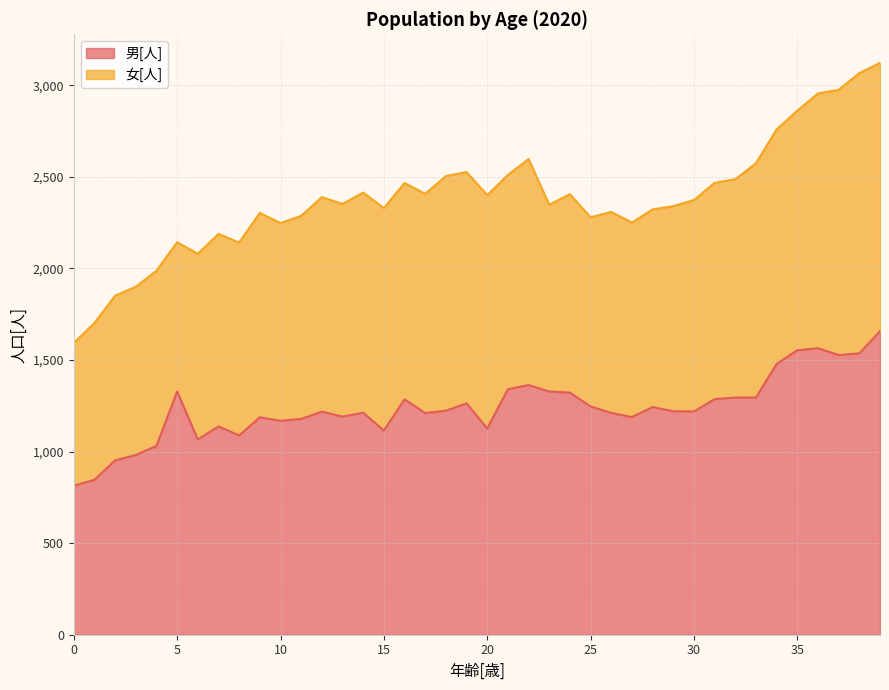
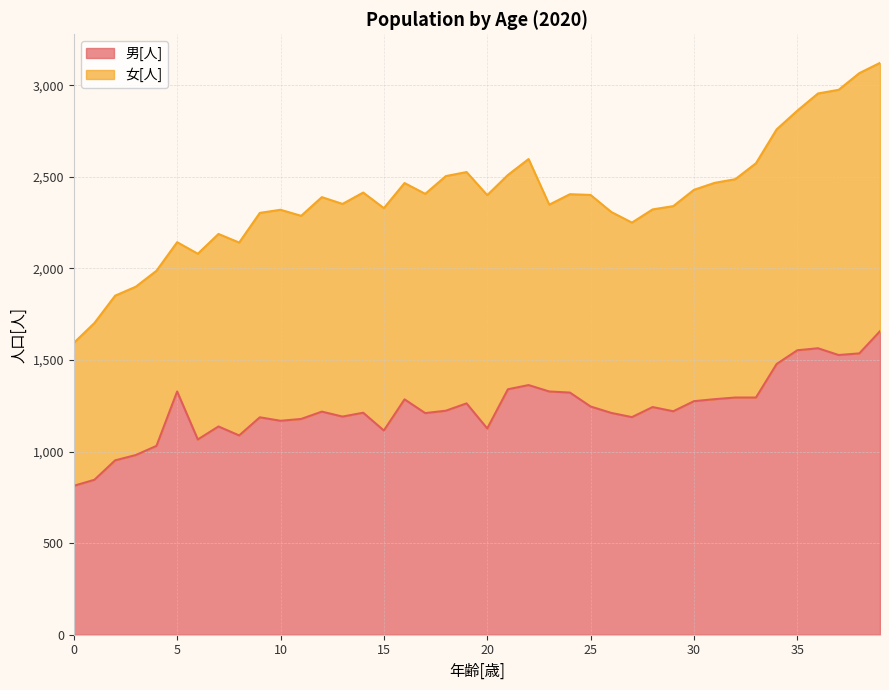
  {
    "男[人]": {
      "0": "810",
      "5": "1,330",
      "10": "1,170",
      "15": "1,120",
      "20": "1,130",
      "25": "1,250",
-     "30": "1,220",
+     "30": "1,280",
      "35": "1,550"
    },
    "女[人]": {
      "0": "780",
      "5": "820",
-     "10": "1,080",
+     "10": "1,150",
      "15": "1,210",
      "20": "1,270",
-     "25": "1,030",
+     "25": "1,160",
      "30": "1,150",
      "35": "1,310"
    }
  }
